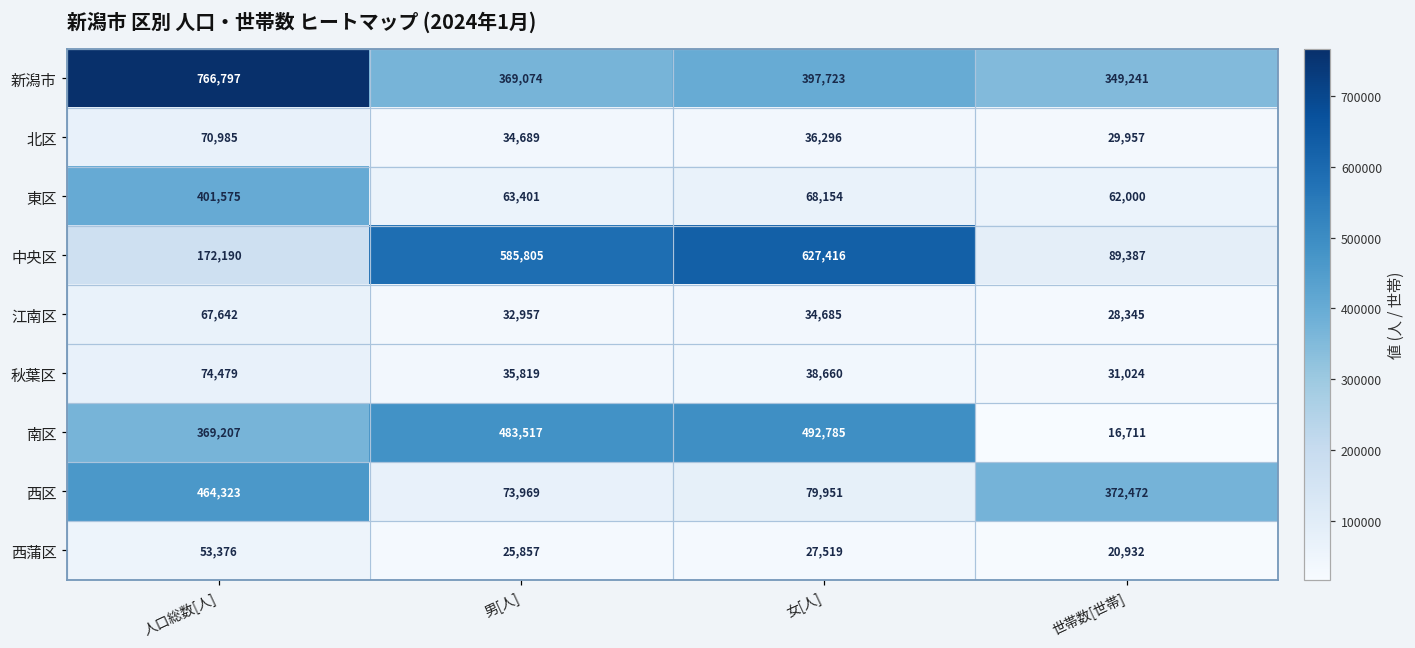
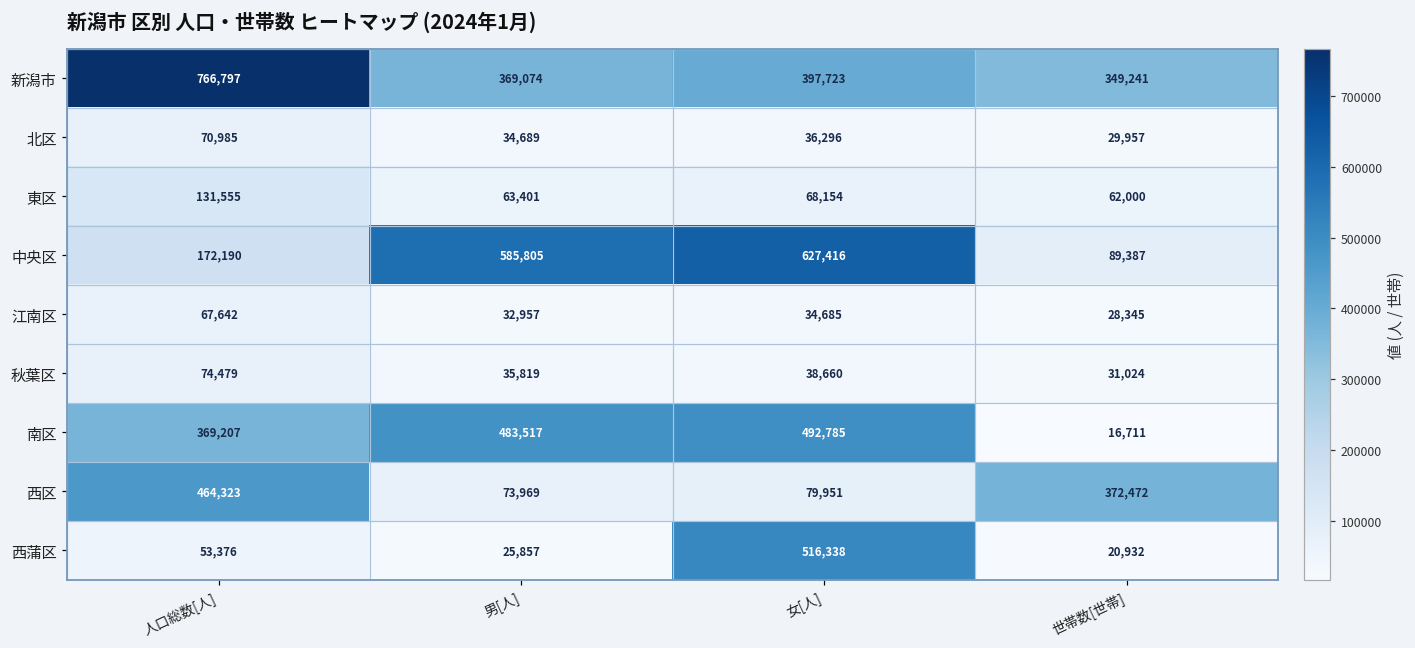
  {
    "新潟市": {
      "人口総数[人]": "766,797",
      "男[人]": "369,074",
      "女[人]": "397,723",
      "世帯数[世帯]": "349,241"
    },
    "北区": {
      "人口総数[人]": "70,985",
      "男[人]": "34,689",
      "女[人]": "36,296",
      "世帯数[世帯]": "29,957"
    },
    "東区": {
-     "人口総数[人]": "401,575",
+     "人口総数[人]": "131,555",
      "男[人]": "63,401",
      "女[人]": "68,154",
      "世帯数[世帯]": "62,000"
    },
    "中央区": {
      "人口総数[人]": "172,190",
      "男[人]": "585,805",
      "女[人]": "627,416",
      "世帯数[世帯]": "89,387"
    },
    "江南区": {
      "人口総数[人]": "67,642",
      "男[人]": "32,957",
      "女[人]": "34,685",
      "世帯数[世帯]": "28,345"
    },
    "秋葉区": {
      "人口総数[人]": "74,479",
      "男[人]": "35,819",
      "女[人]": "38,660",
      "世帯数[世帯]": "31,024"
    },
    "南区": {
      "人口総数[人]": "369,207",
      "男[人]": "483,517",
      "女[人]": "492,785",
      "世帯数[世帯]": "16,711"
    },
    "西区": {
      "人口総数[人]": "464,323",
      "男[人]": "73,969",
      "女[人]": "79,951",
      "世帯数[世帯]": "372,472"
    },
    "西蒲区": {
      "人口総数[人]": "53,376",
      "男[人]": "25,857",
-     "女[人]": "27,519",
+     "女[人]": "516,338",
      "世帯数[世帯]": "20,932"
    }
  }
